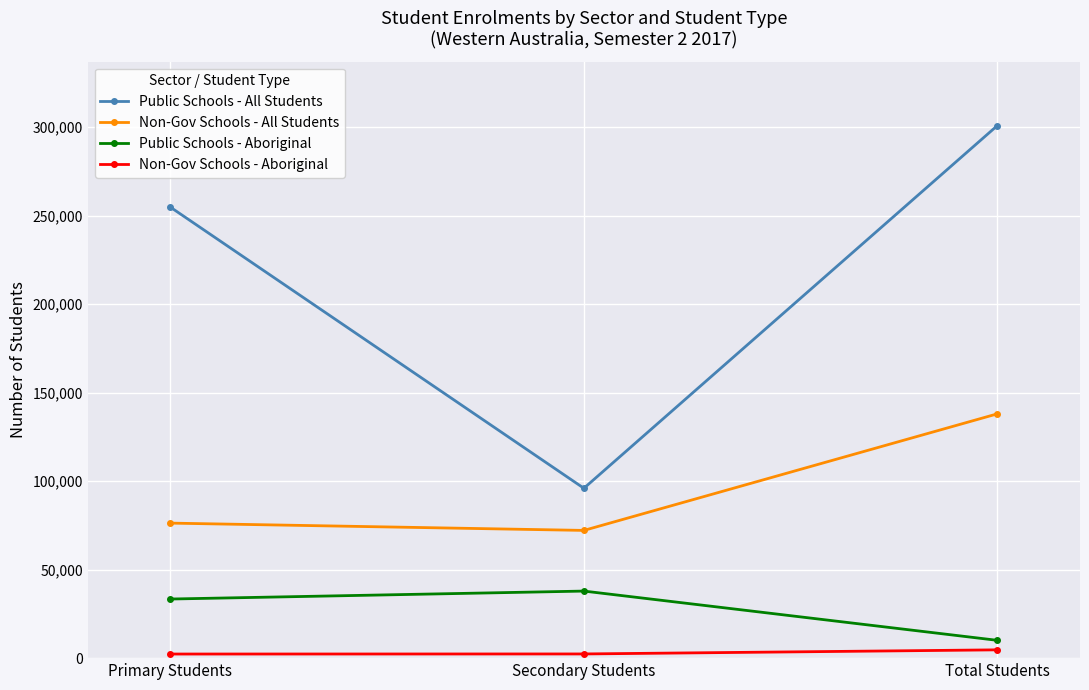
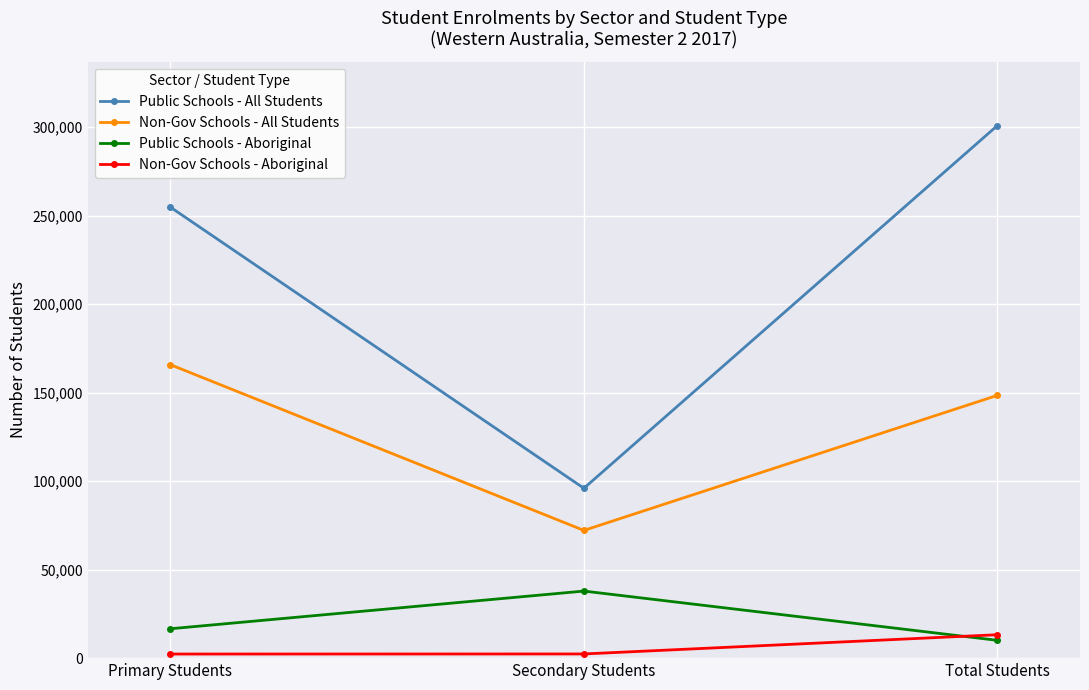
  {
    "Public Schools - All Students": {
      "Primary Students": "255,000",
      "Secondary Students": "96,000",
      "Total Students": "301,000"
    },
    "Non-Gov Schools - All Students": {
-     "Primary Students": "76,000",
+     "Primary Students": "166,000",
      "Secondary Students": "72,000",
-     "Total Students": "138,000"
+     "Total Students": "148,000"
    },
    "Public Schools - Aboriginal": {
-     "Primary Students": "33,000",
+     "Primary Students": "17,000",
      "Secondary Students": "38,000",
      "Total Students": "10,000"
    },
    "Non-Gov Schools - Aboriginal": {
      "Primary Students": "2,000",
      "Secondary Students": "2,000",
-     "Total Students": "5,000"
+     "Total Students": "13,000"
    }
  }
